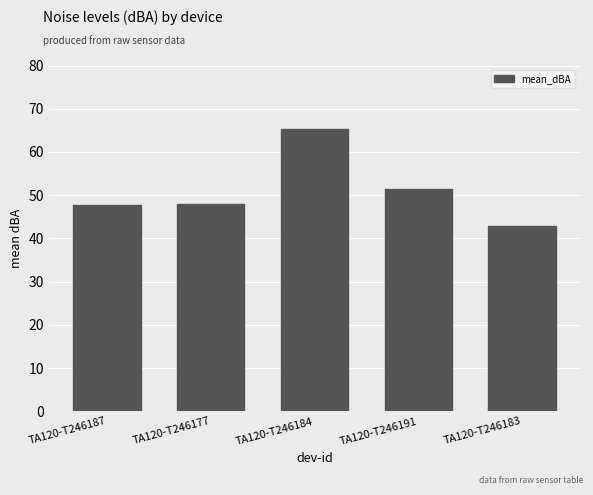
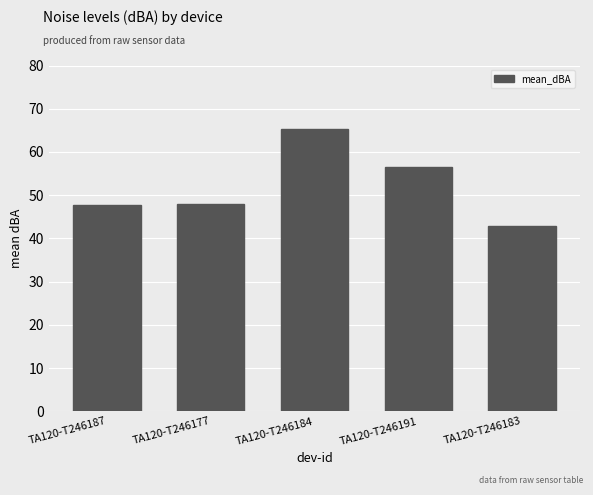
  {
    "TA120-T246187": 48,
    "TA120-T246177": 48,
    "TA120-T246184": 65,
-   "TA120-T246191": 51,
+   "TA120-T246191": 57,
    "TA120-T246183": 43
  }
